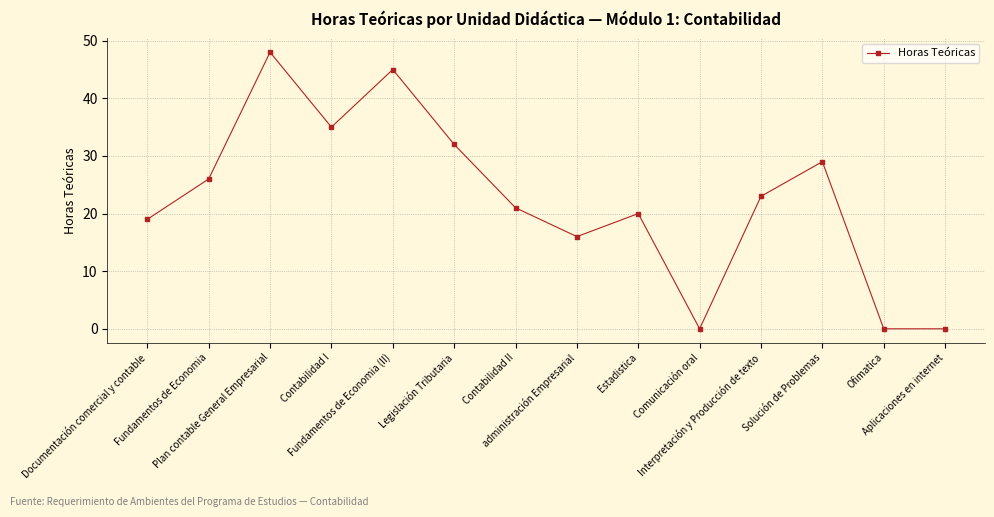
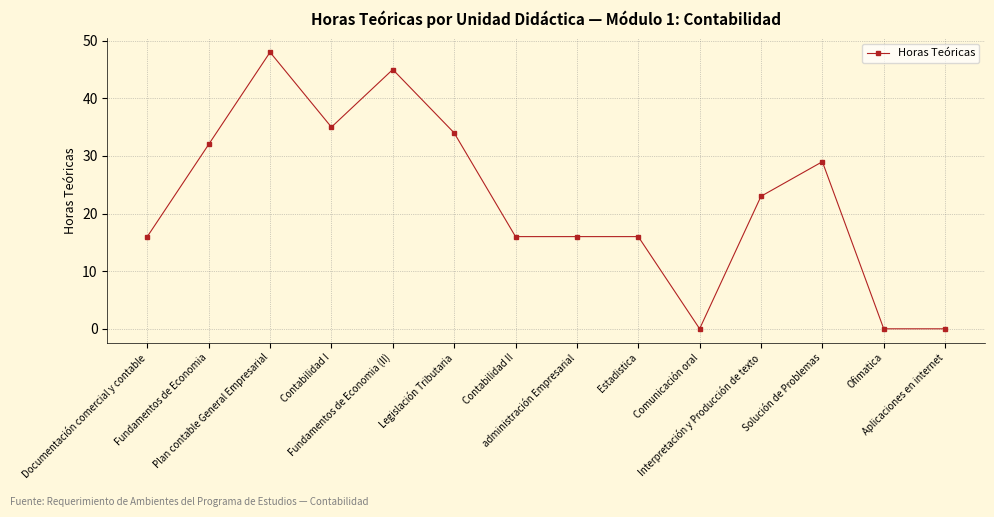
  {
-   "Documentación comercial y contable": 19,
-   "Fundamentos de Economia": 26,
+   "Documentación comercial y contable": 16,
+   "Fundamentos de Economia": 32,
    "Plan contable General Empresarial": 48,
    "Contabilidad I": 35,
    "Fundamentos de Economia (II)": 45,
-   "Legislación Tributaria": 32,
-   "Contabilidad II": 21,
+   "Legislación Tributaria": 34,
+   "Contabilidad II": 16,
    "administración Empresarial": 16,
-   "Estadistica": 20,
+   "Estadistica": 16,
    "Comunicación oral": 0,
    "Interpretación y Producción de texto": 23,
    "Solución de Problemas": 29,
    "Ofimatica": 0,
    "Aplicaciones en internet": 0
  }
